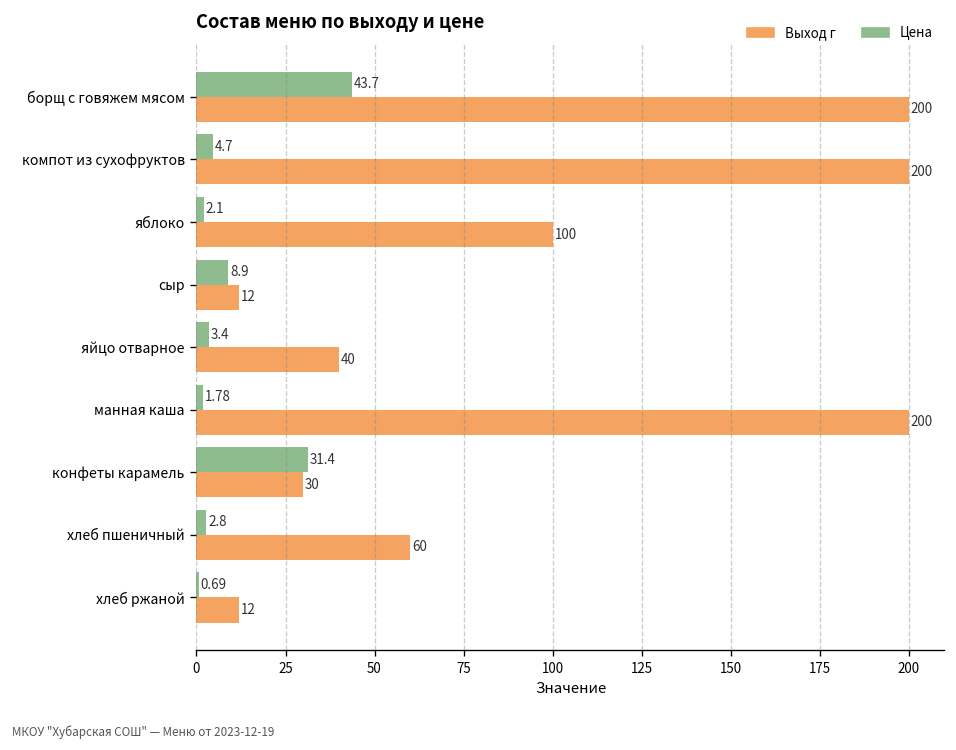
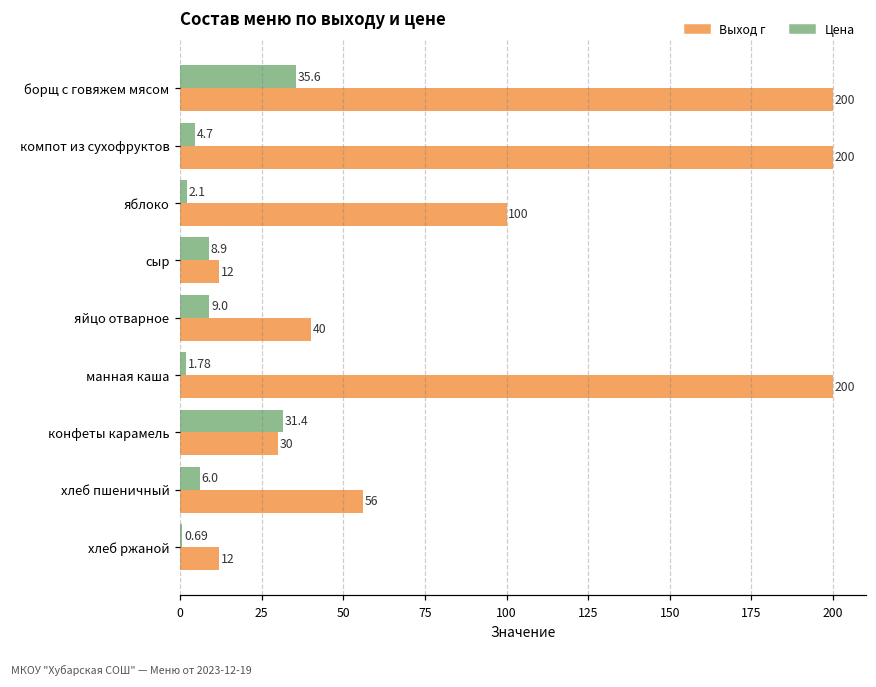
  {
    "Выход г": {
      "борщ с говяжем мясом": 200,
      "компот из сухофруктов": 200,
      "яблоко": 100,
      "сыр": 12,
      "яйцо отварное": 40,
      "манная каша": 200,
      "конфеты карамель": 30,
-     "хлеб пшеничный": 60,
+     "хлеб пшеничный": 56,
      "хлеб ржаной": 12
    },
    "Цена": {
-     "борщ с говяжем мясом": 43.7,
+     "борщ с говяжем мясом": 35.6,
      "компот из сухофруктов": 4.7,
      "яблоко": 2.1,
      "сыр": 8.9,
-     "яйцо отварное": 3.4,
+     "яйцо отварное": 9.0,
      "манная каша": 1.78,
      "конфеты карамель": 31.4,
-     "хлеб пшеничный": 2.8,
+     "хлеб пшеничный": 6.0,
      "хлеб ржаной": 0.69
    }
  }
